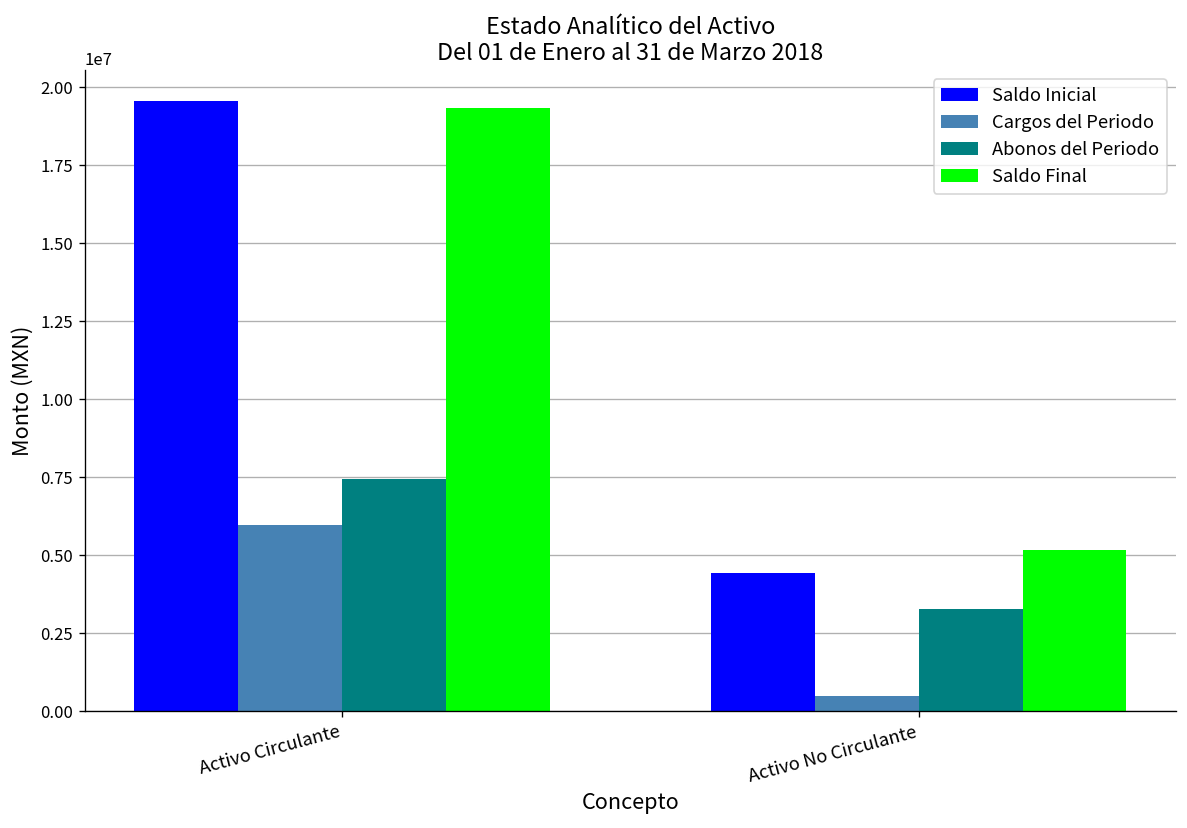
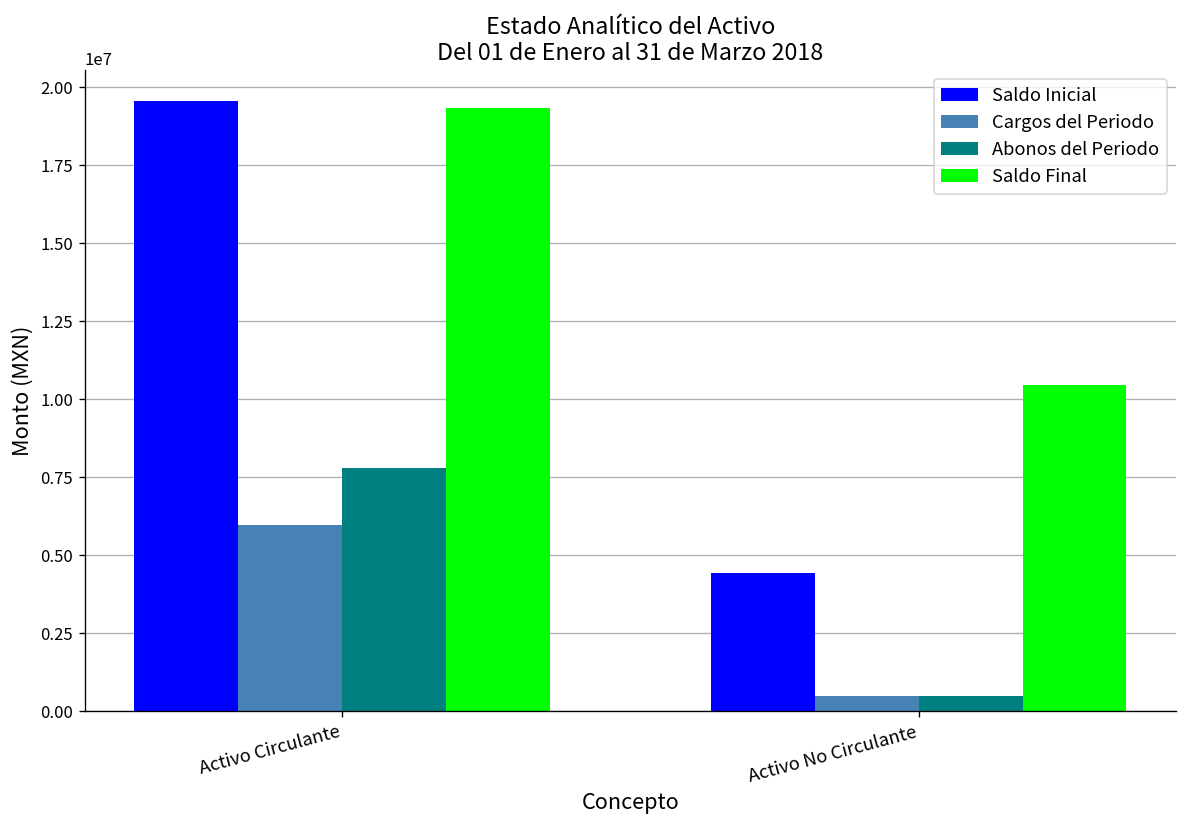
  {
    "Saldo Inicial": {
      "Activo Circulante": 19600000,
      "Activo No Circulante": 4400000
    },
    "Cargos del Periodo": {
      "Activo Circulante": 6000000,
      "Activo No Circulante": 500000
    },
    "Abonos del Periodo": {
-     "Activo Circulante": 7500000,
-     "Activo No Circulante": 3300000
+     "Activo Circulante": 7800000,
+     "Activo No Circulante": 500000
    },
    "Saldo Final": {
      "Activo Circulante": 19300000,
-     "Activo No Circulante": 5200000
+     "Activo No Circulante": 10400000
    }
  }
